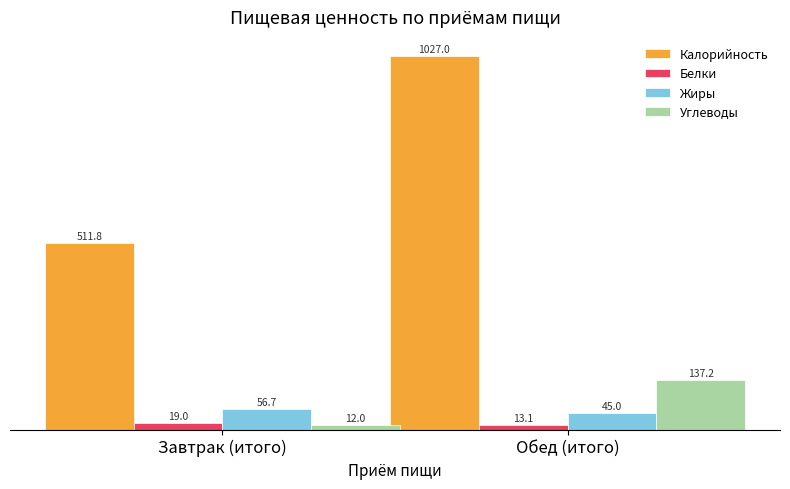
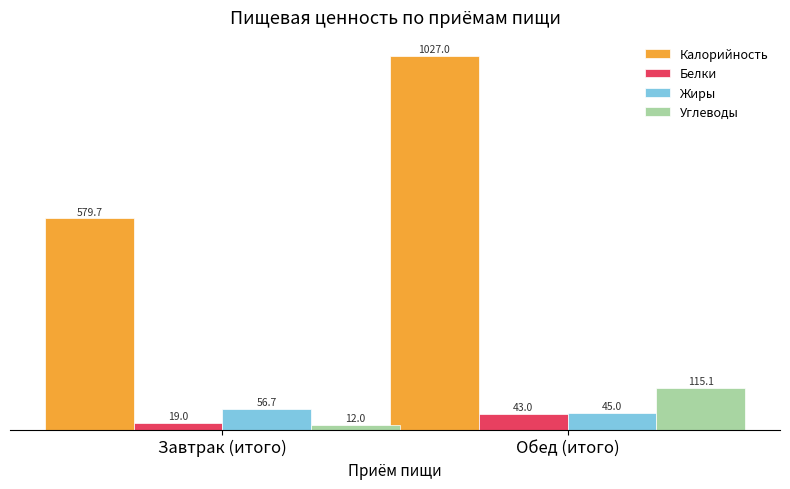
  {
    "Калорийность": {
-     "Завтрак (итого)": 511.8,
+     "Завтрак (итого)": 579.7,
      "Обед (итого)": 1027.0
    },
    "Белки": {
      "Завтрак (итого)": 19.0,
-     "Обед (итого)": 13.1
+     "Обед (итого)": 43.0
    },
    "Жиры": {
      "Завтрак (итого)": 56.7,
      "Обед (итого)": 45.0
    },
    "Углеводы": {
      "Завтрак (итого)": 12.0,
-     "Обед (итого)": 137.2
+     "Обед (итого)": 115.1
    }
  }
